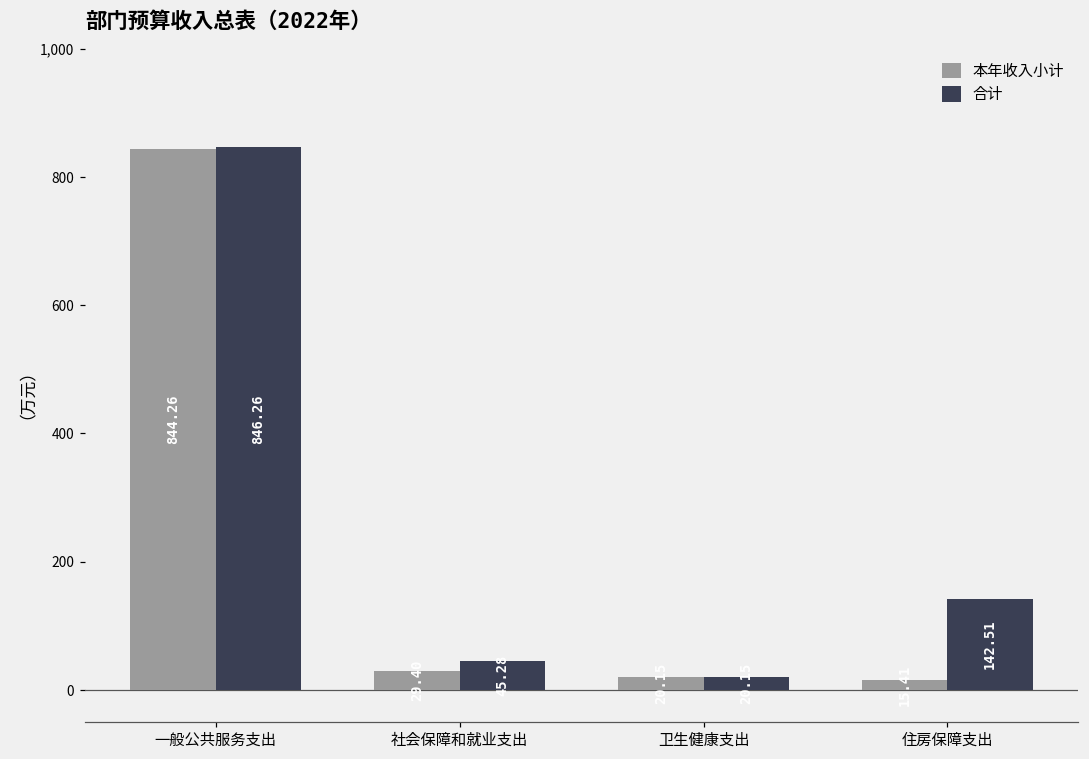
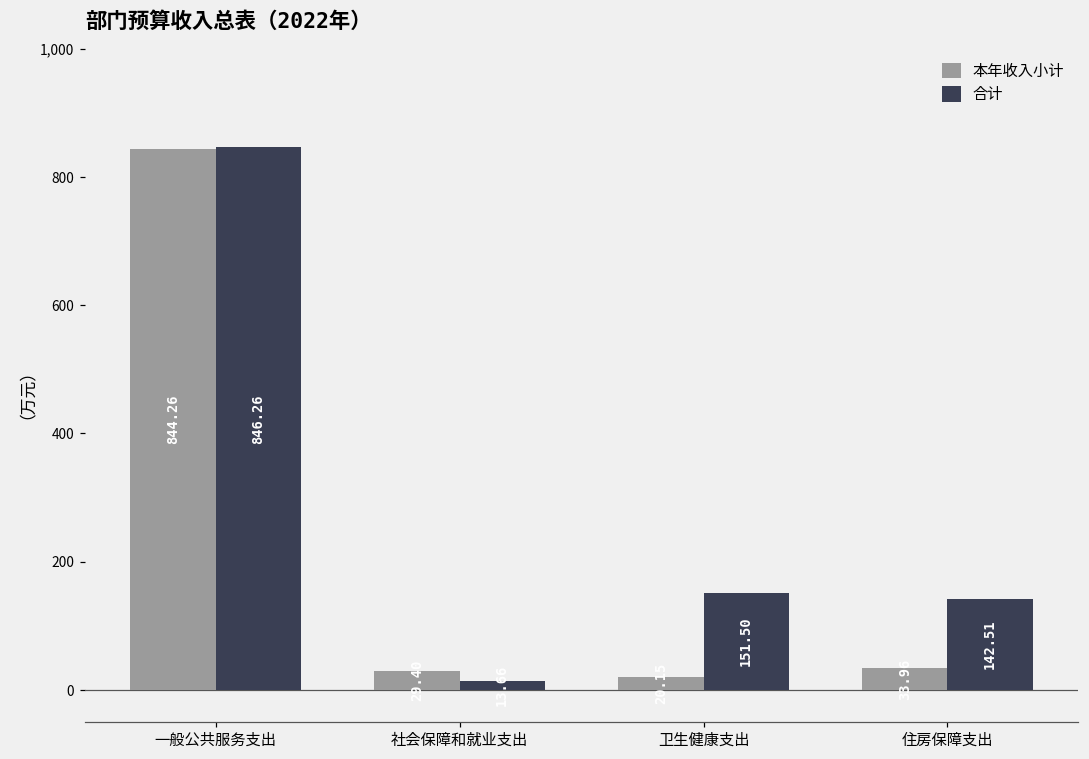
  {
    "本年收入小计": {
      "社会保障和就业支出": 30,
      "卫生健康支出": 20,
-     "住房保障支出": 20
+     "住房保障支出": 30
    },
    "合计": {
-     "社会保障和就业支出": 50,
-     "卫生健康支出": 20
+     "社会保障和就业支出": 10,
+     "卫生健康支出": 150
    }
  }
